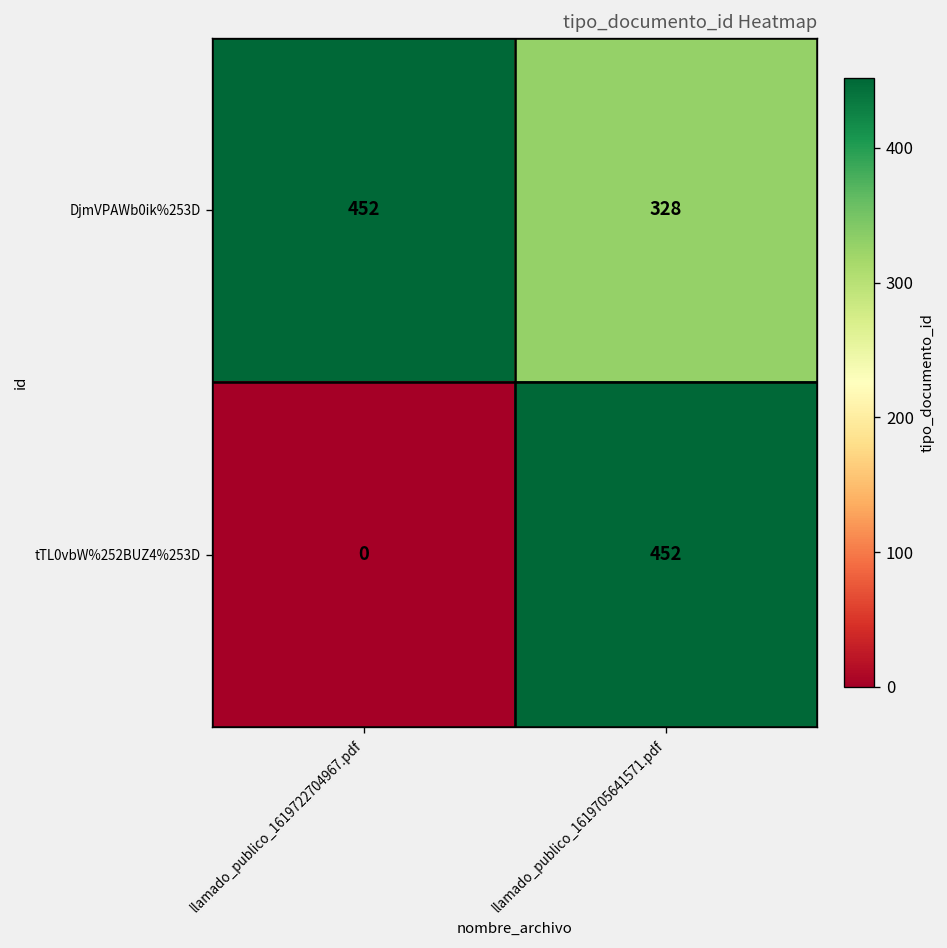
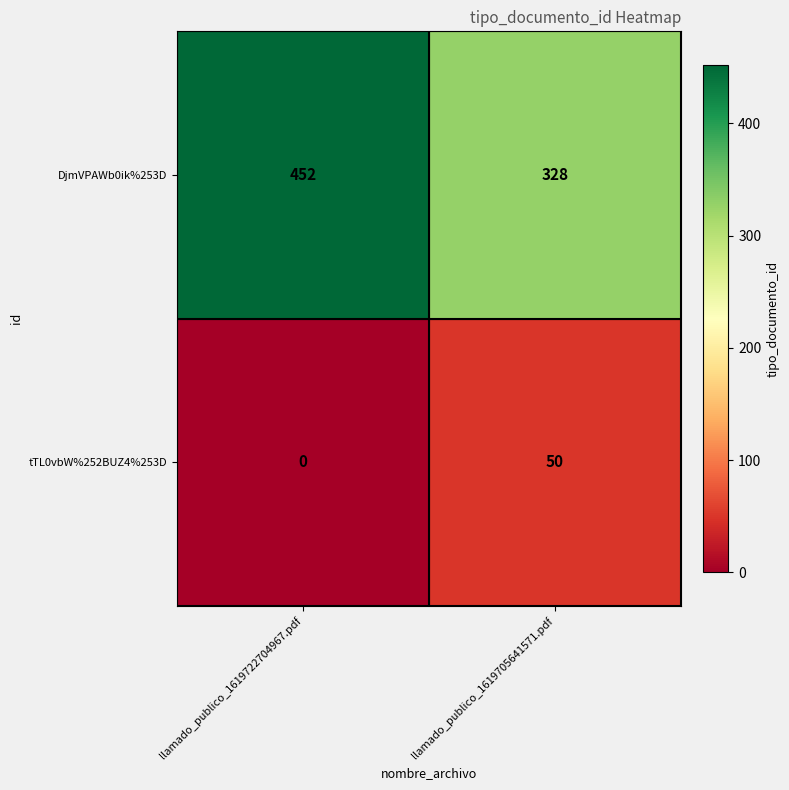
  {
    "DjmVPAWb0ik%253D": {
      "llamado_publico_1619722704967.pdf": 452,
      "llamado_publico_1619705641571.pdf": 328
    },
    "tTL0vbW%252BUZ4%253D": {
      "llamado_publico_1619722704967.pdf": 0,
-     "llamado_publico_1619705641571.pdf": 452
+     "llamado_publico_1619705641571.pdf": 50
    }
  }
